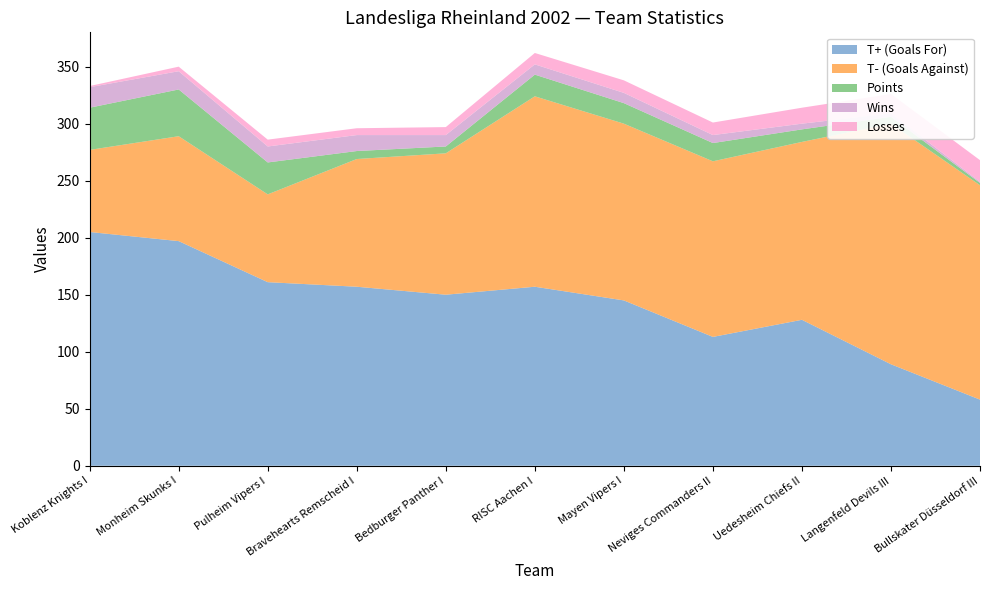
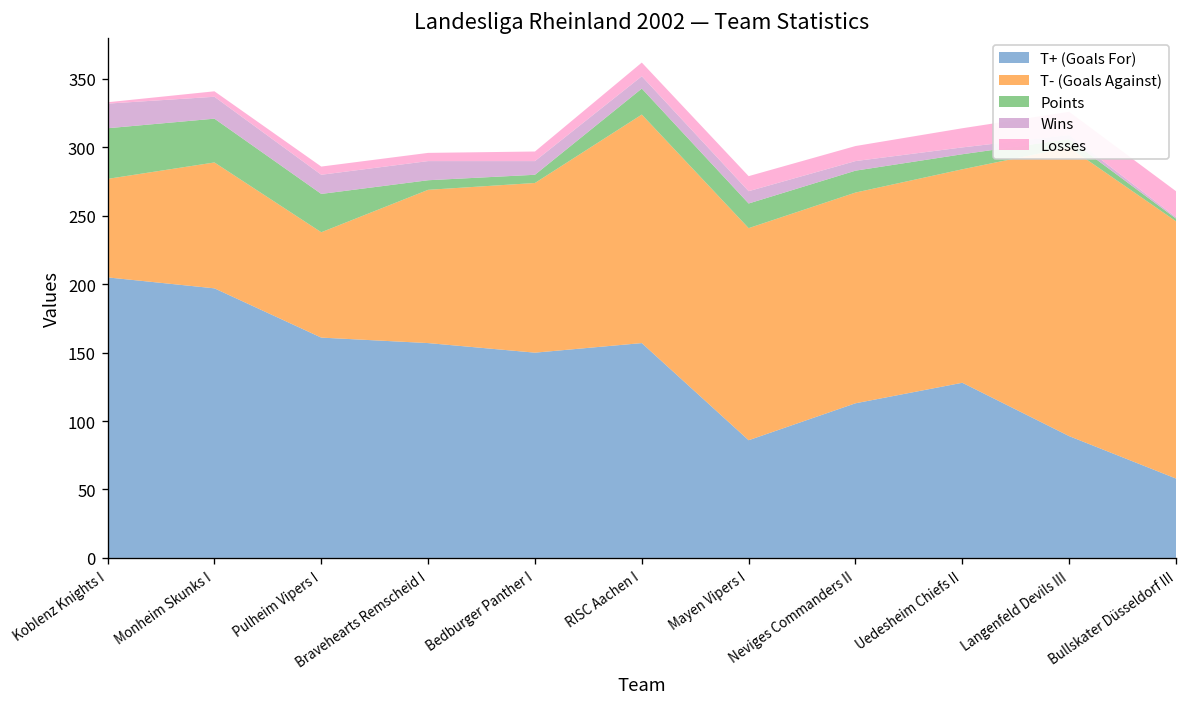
  {
    "T+ (Goals For)": {
      "Koblenz Knights I": 205,
      "Monheim Skunks I": 197,
      "Pulheim Vipers I": 161,
      "Bravehearts Remscheid I": 157,
      "Bedburger Panther I": 150,
      "RISC Aachen I": 157,
-     "Mayen Vipers I": 145,
+     "Mayen Vipers I": 86,
      "Neviges Commanders II": 113,
      "Uedesheim Chiefs II": 128,
      "Langenfeld Devils III": 89,
      "Bullskater Düsseldorf III": 58
    },
    "T- (Goals Against)": {
      "Koblenz Knights I": 72,
      "Monheim Skunks I": 92,
      "Pulheim Vipers I": 77,
      "Bravehearts Remscheid I": 112,
      "Bedburger Panther I": 124,
      "RISC Aachen I": 167,
      "Mayen Vipers I": 155,
      "Neviges Commanders II": 154,
      "Uedesheim Chiefs II": 156
    },
    "Points": {
      "Koblenz Knights I": 37,
-     "Monheim Skunks I": 41,
+     "Monheim Skunks I": 32,
      "Pulheim Vipers I": 28,
      "Bravehearts Remscheid I": 7,
      "Bedburger Panther I": 6,
      "RISC Aachen I": 19,
      "Mayen Vipers I": 18,
      "Neviges Commanders II": 16,
      "Uedesheim Chiefs II": 11
    }
  }
